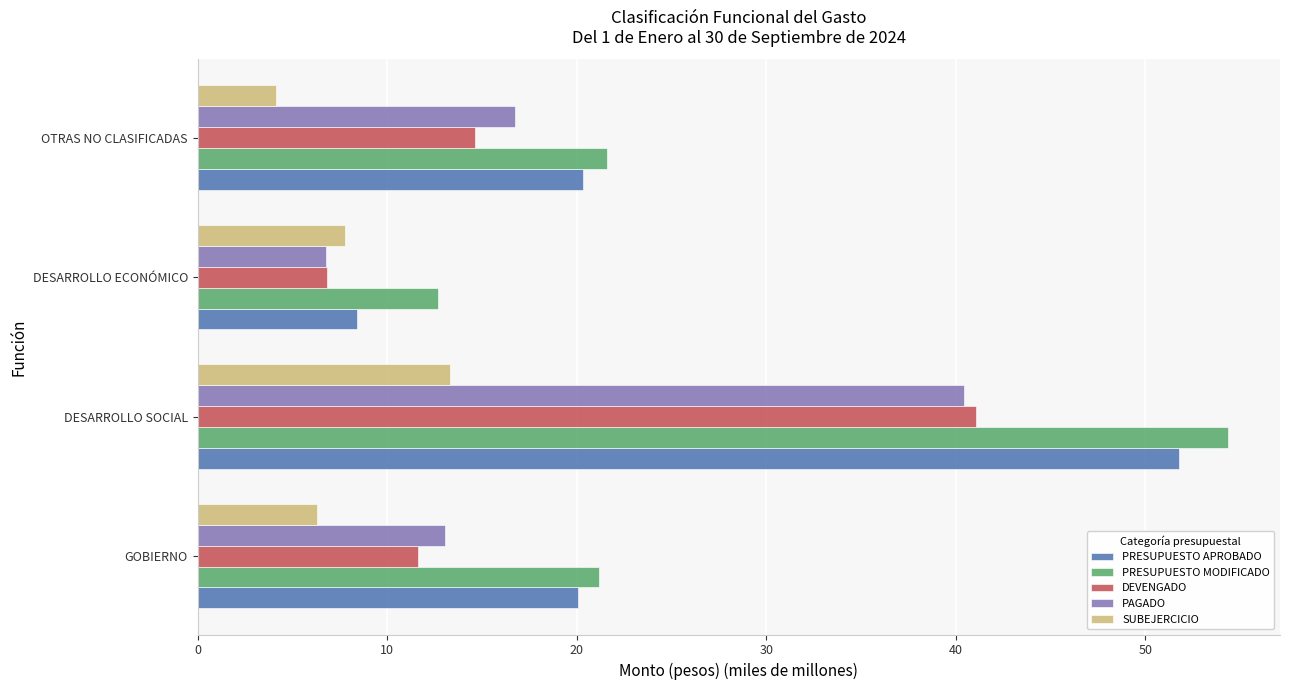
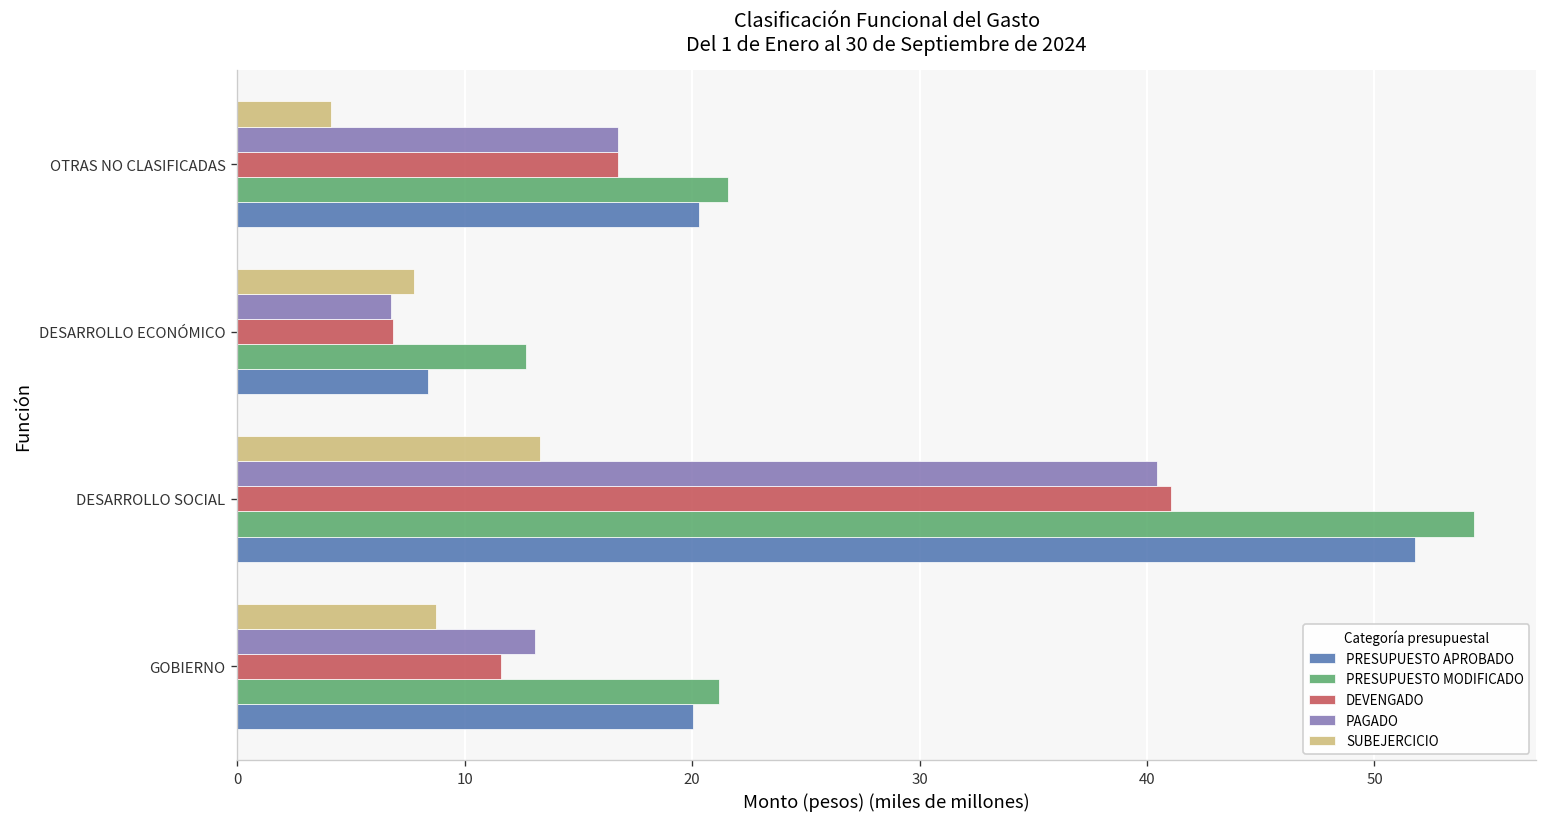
  {
    "PRESUPUESTO MODIFICADO": {
      "OTRAS NO CLASIFICADAS": 21.6,
      "DESARROLLO ECONÓMICO": 12.7,
      "DESARROLLO SOCIAL": 54.4,
      "GOBIERNO": 21.2
    },
    "DEVENGADO": {
-     "OTRAS NO CLASIFICADAS": 14.6,
+     "OTRAS NO CLASIFICADAS": 16.7,
      "DESARROLLO ECONÓMICO": 6.8,
      "DESARROLLO SOCIAL": 41.1,
      "GOBIERNO": 11.6
    },
    "SUBEJERCICIO": {
      "OTRAS NO CLASIFICADAS": 4.1,
      "DESARROLLO ECONÓMICO": 7.8,
      "DESARROLLO SOCIAL": 13.3,
-     "GOBIERNO": 6.3
+     "GOBIERNO": 8.8
    }
  }
